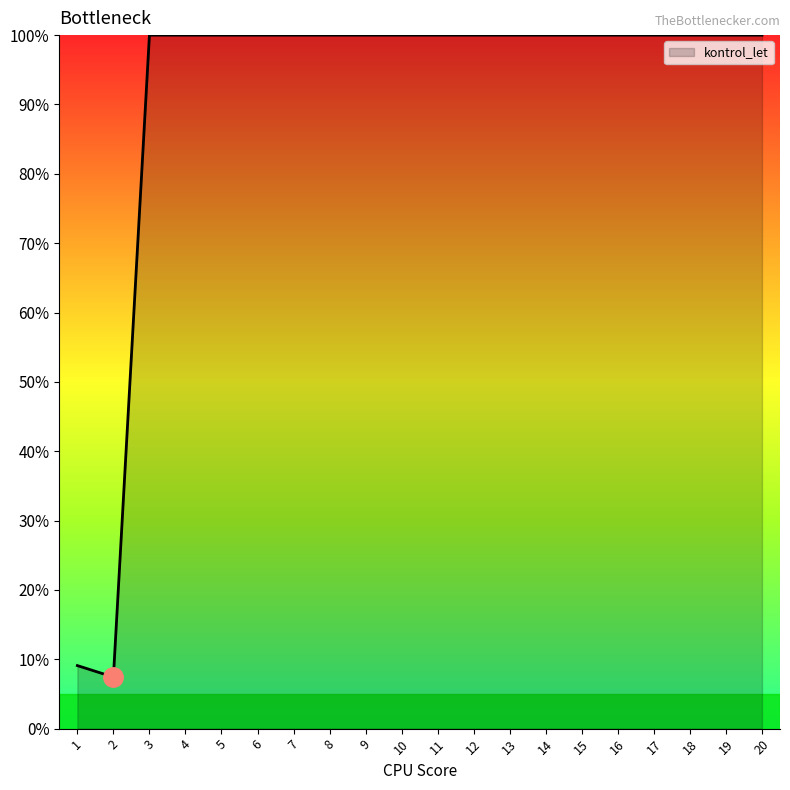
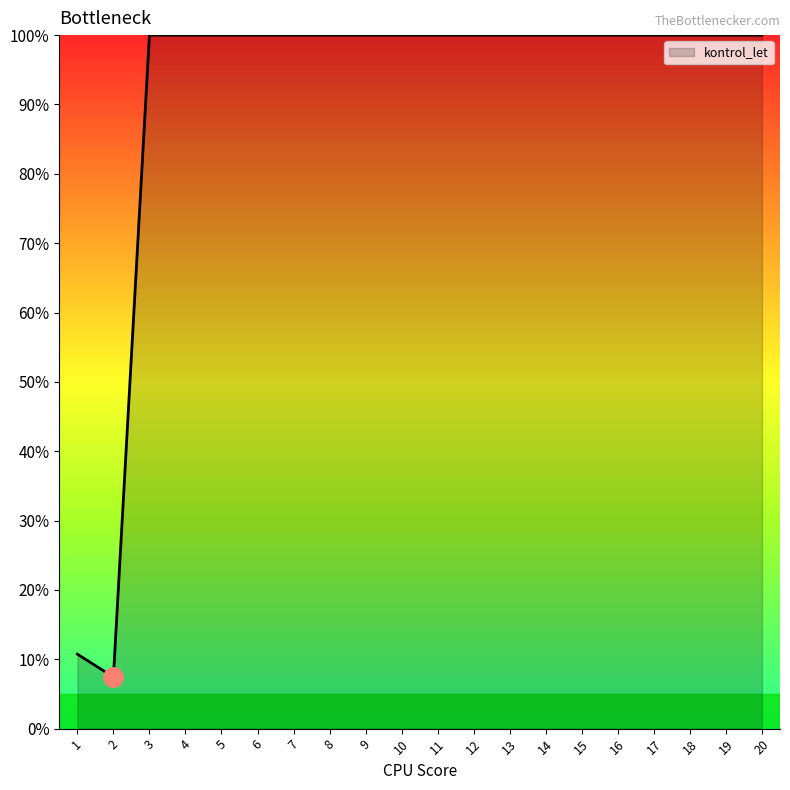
  {
    "kontrol_let": {
-     "1": "9%",
+     "1": "11%",
      "3": "100%",
      "4": "100%",
      "5": "100%",
      "6": "100%",
      "7": "100%",
      "8": "100%",
      "9": "100%",
      "10": "100%",
      "11": "100%",
      "12": "100%",
      "13": "100%",
      "14": "100%",
      "15": "100%",
      "16": "100%",
      "17": "100%",
      "18": "100%",
      "19": "100%",
      "20": "100%"
    }
  }
